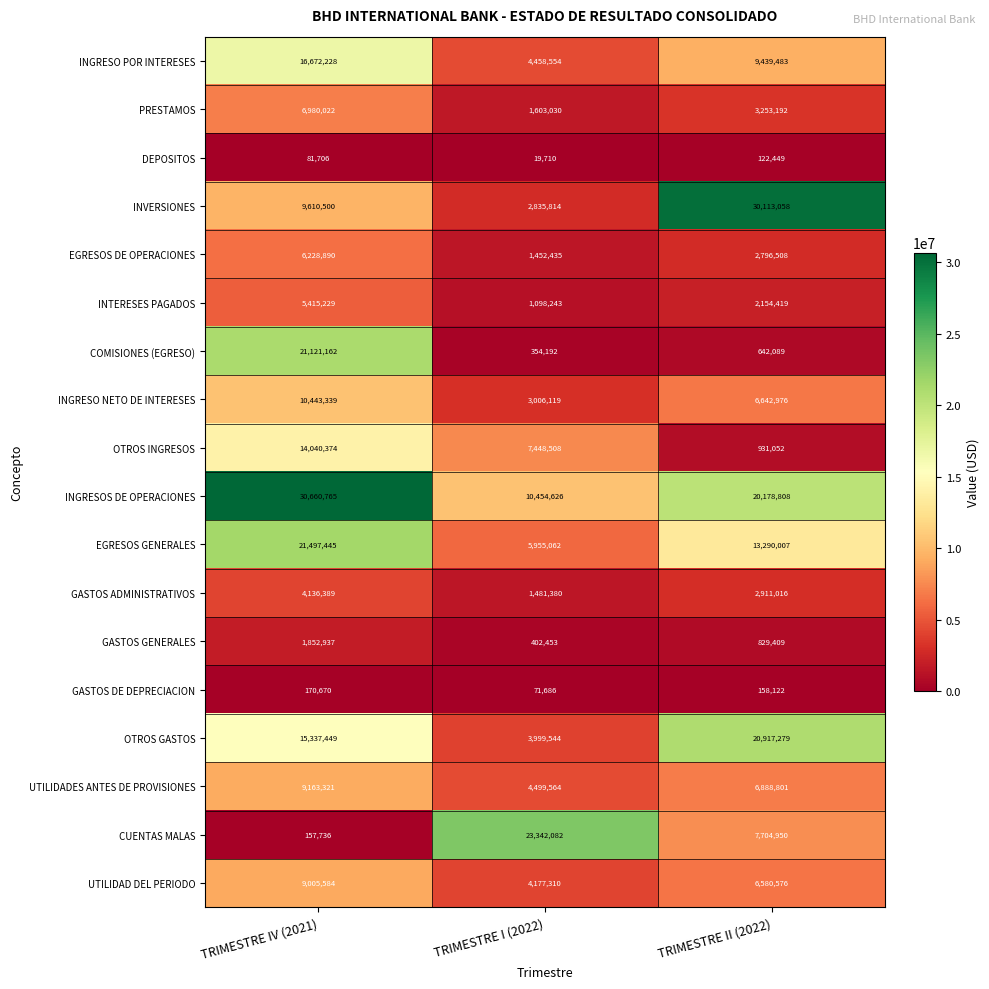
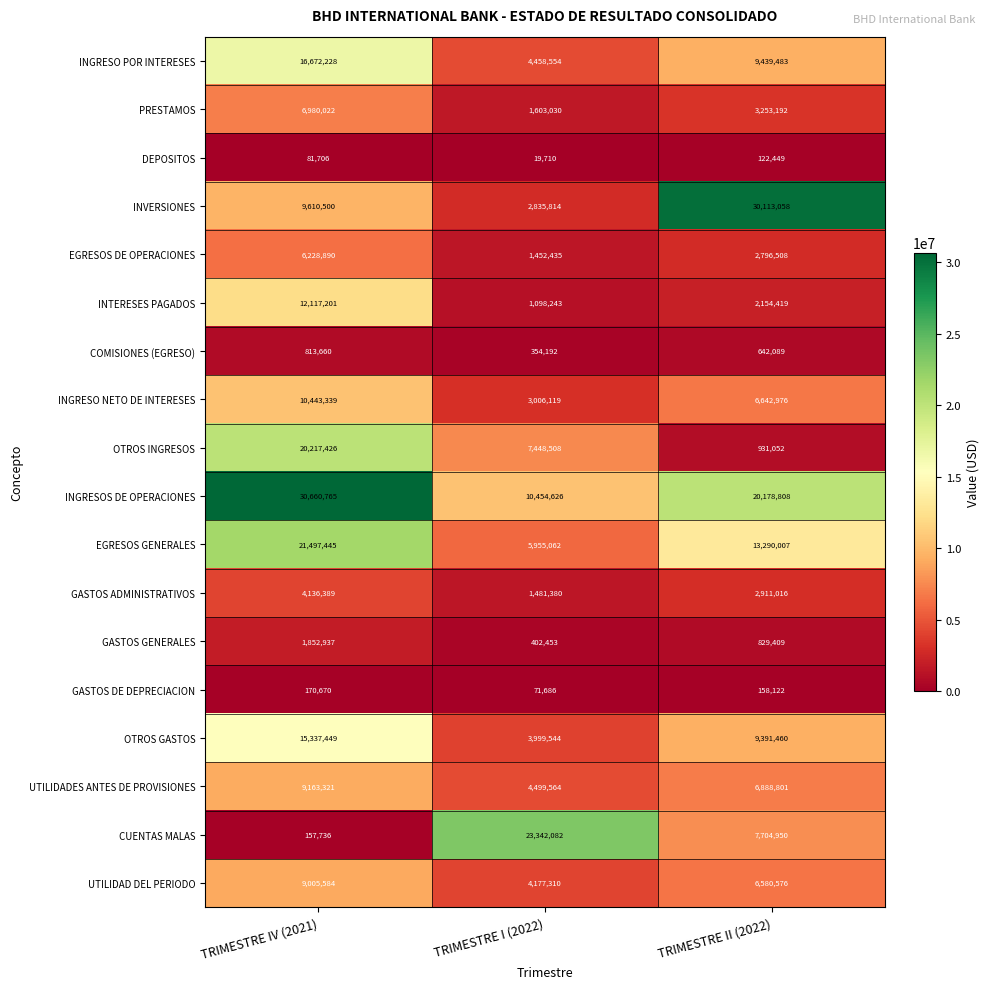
  {
    "INGRESO POR INTERESES": {
      "TRIMESTRE IV (2021)": "16,672,228",
      "TRIMESTRE I (2022)": "4,458,554",
      "TRIMESTRE II (2022)": "9,439,483"
    },
    "PRESTAMOS": {
      "TRIMESTRE IV (2021)": "6,980,022",
      "TRIMESTRE I (2022)": "1,603,030",
      "TRIMESTRE II (2022)": "3,253,192"
    },
    "DEPOSITOS": {
      "TRIMESTRE IV (2021)": "81,706",
      "TRIMESTRE I (2022)": "19,710",
      "TRIMESTRE II (2022)": "122,449"
    },
    "INVERSIONES": {
      "TRIMESTRE IV (2021)": "9,610,500",
      "TRIMESTRE I (2022)": "2,835,814",
      "TRIMESTRE II (2022)": "30,113,058"
    },
    "EGRESOS DE OPERACIONES": {
      "TRIMESTRE IV (2021)": "6,228,890",
      "TRIMESTRE I (2022)": "1,452,435",
      "TRIMESTRE II (2022)": "2,796,508"
    },
    "INTERESES PAGADOS": {
-     "TRIMESTRE IV (2021)": "5,415,229",
+     "TRIMESTRE IV (2021)": "12,117,201",
      "TRIMESTRE I (2022)": "1,098,243",
      "TRIMESTRE II (2022)": "2,154,419"
    },
    "COMISIONES (EGRESO)": {
-     "TRIMESTRE IV (2021)": "21,121,162",
+     "TRIMESTRE IV (2021)": "813,660",
      "TRIMESTRE I (2022)": "354,192",
      "TRIMESTRE II (2022)": "642,089"
    },
    "INGRESO NETO DE INTERESES": {
      "TRIMESTRE IV (2021)": "10,443,339",
      "TRIMESTRE I (2022)": "3,006,119",
      "TRIMESTRE II (2022)": "6,642,976"
    },
    "OTROS INGRESOS": {
-     "TRIMESTRE IV (2021)": "14,040,374",
+     "TRIMESTRE IV (2021)": "20,217,426",
      "TRIMESTRE I (2022)": "7,448,508",
      "TRIMESTRE II (2022)": "931,052"
    },
    "INGRESOS DE OPERACIONES": {
      "TRIMESTRE IV (2021)": "30,660,765",
      "TRIMESTRE I (2022)": "10,454,626",
      "TRIMESTRE II (2022)": "20,178,808"
    },
    "EGRESOS GENERALES": {
      "TRIMESTRE IV (2021)": "21,497,445",
      "TRIMESTRE I (2022)": "5,955,062",
      "TRIMESTRE II (2022)": "13,290,007"
    },
    "GASTOS ADMINISTRATIVOS": {
      "TRIMESTRE IV (2021)": "4,136,389",
      "TRIMESTRE I (2022)": "1,481,380",
      "TRIMESTRE II (2022)": "2,911,016"
    },
    "GASTOS GENERALES": {
      "TRIMESTRE IV (2021)": "1,852,937",
      "TRIMESTRE I (2022)": "402,453",
      "TRIMESTRE II (2022)": "829,409"
    },
    "GASTOS DE DEPRECIACION": {
      "TRIMESTRE IV (2021)": "170,670",
      "TRIMESTRE I (2022)": "71,686",
      "TRIMESTRE II (2022)": "158,122"
    },
    "OTROS GASTOS": {
      "TRIMESTRE IV (2021)": "15,337,449",
      "TRIMESTRE I (2022)": "3,999,544",
-     "TRIMESTRE II (2022)": "20,917,279"
+     "TRIMESTRE II (2022)": "9,391,460"
    },
    "UTILIDADES ANTES DE PROVISIONES": {
      "TRIMESTRE IV (2021)": "9,163,321",
      "TRIMESTRE I (2022)": "4,499,564",
      "TRIMESTRE II (2022)": "6,888,801"
    },
    "CUENTAS MALAS": {
      "TRIMESTRE IV (2021)": "157,736",
      "TRIMESTRE I (2022)": "23,342,082",
      "TRIMESTRE II (2022)": "7,704,950"
    },
    "UTILIDAD DEL PERIODO": {
      "TRIMESTRE IV (2021)": "9,005,584",
      "TRIMESTRE I (2022)": "4,177,310",
      "TRIMESTRE II (2022)": "6,580,576"
    }
  }
